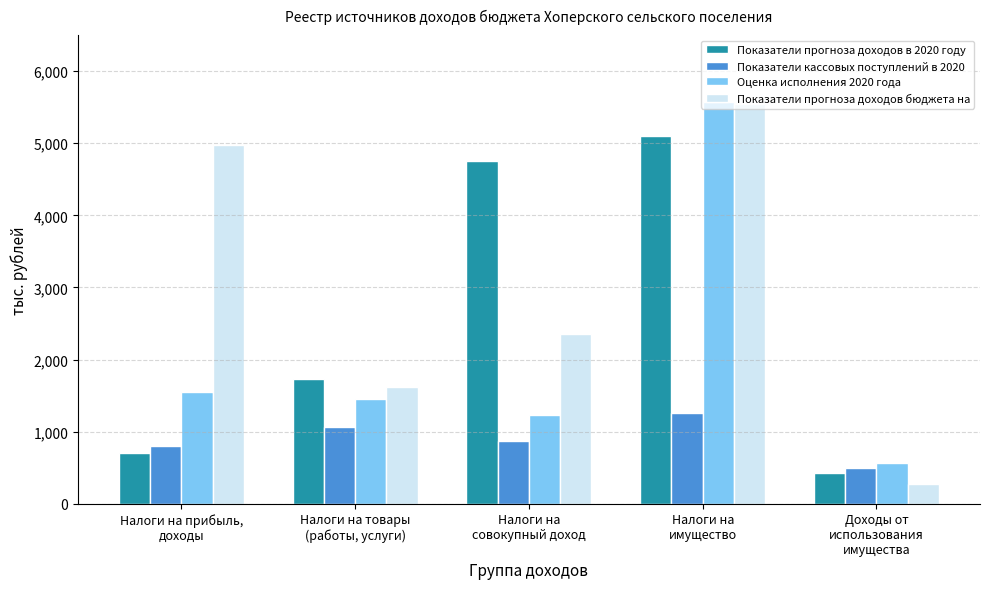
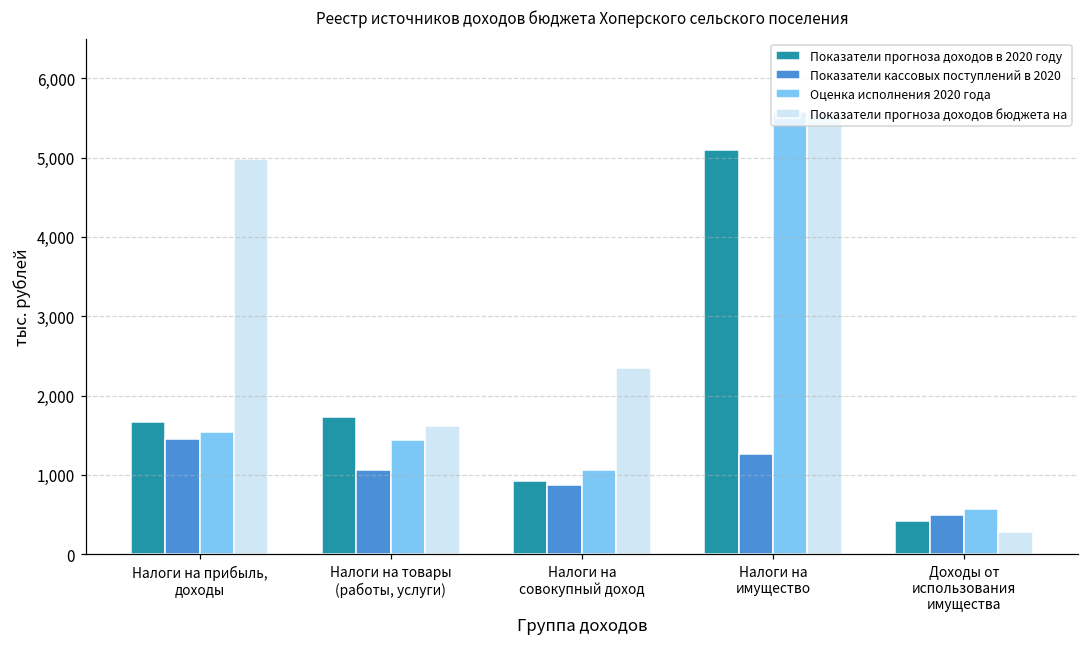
  {
    "Показатели прогноза доходов в 2020 году": {
-     "Налоги на прибыль, доходы": "700",
+     "Налоги на прибыль, доходы": "1,700",
      "Налоги на товары (работы, услуги)": "1,700",
-     "Налоги на совокупный доход": "4,800",
+     "Налоги на совокупный доход": "900",
      "Налоги на имущество": "5,100",
      "Доходы от использования имущества": "400"
    },
    "Показатели кассовых поступлений в 2020": {
-     "Налоги на прибыль, доходы": "800",
+     "Налоги на прибыль, доходы": "1,500",
      "Налоги на товары (работы, услуги)": "1,100",
      "Налоги на совокупный доход": "900",
      "Налоги на имущество": "1,300",
      "Доходы от использования имущества": "500"
    },
    "Оценка исполнения 2020 года": {
      "Налоги на прибыль, доходы": "1,500",
      "Налоги на товары (работы, услуги)": "1,400",
-     "Налоги на совокупный доход": "1,200",
+     "Налоги на совокупный доход": "1,100",
      "Доходы от использования имущества": "600"
    },
    "Показатели прогноза доходов бюджета на": {
      "Налоги на прибыль, доходы": "5,000",
      "Налоги на товары (работы, услуги)": "1,600",
      "Налоги на совокупный доход": "2,400",
      "Доходы от использования имущества": "300"
    }
  }
